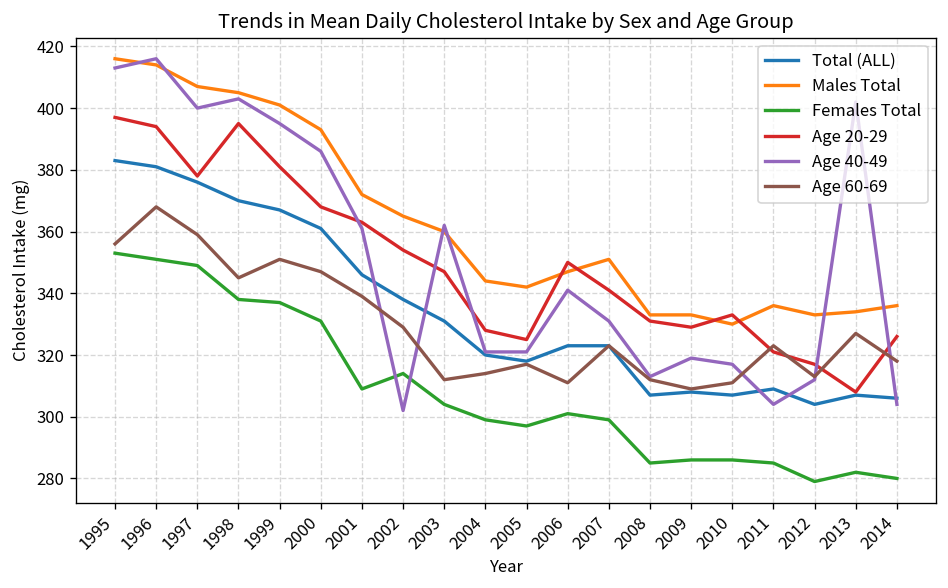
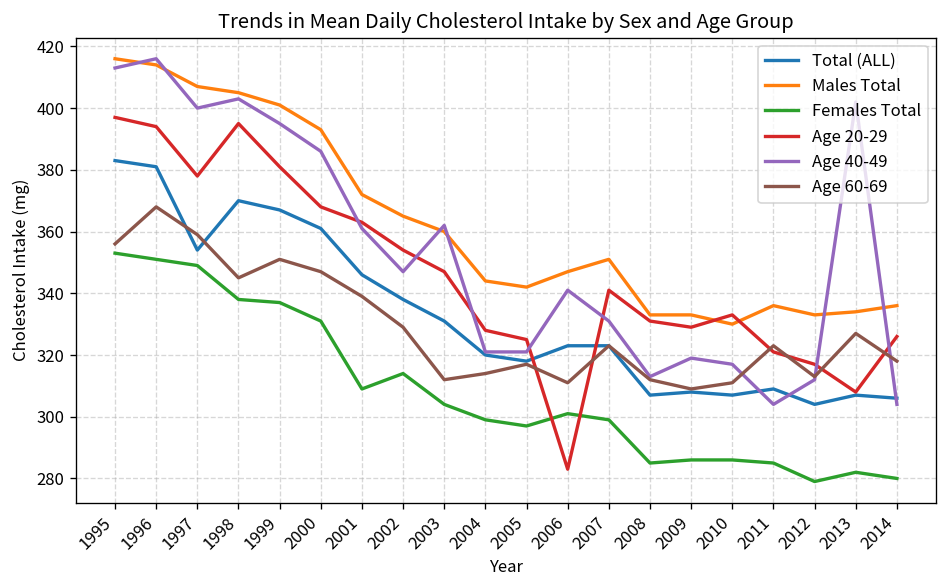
  {
    "Total (ALL)": {
      "1995": 383,
      "1996": 381,
-     "1997": 376,
+     "1997": 354,
      "1998": 370,
      "1999": 367,
      "2000": 361,
      "2001": 346,
      "2002": 338,
      "2003": 331,
      "2005": 318,
      "2006": 323,
      "2008": 307,
      "2009": 308,
      "2010": 307,
      "2011": 309,
      "2012": 304,
      "2013": 307,
      "2014": 306
    },
    "Males Total": {
      "1995": 416,
      "1996": 414,
      "1997": 407,
      "1998": 405,
      "1999": 401,
      "2000": 393,
      "2001": 372,
      "2002": 365,
      "2003": 360,
      "2004": 344,
      "2005": 342,
      "2006": 347,
      "2007": 351,
      "2008": 333,
      "2009": 333,
      "2010": 330,
      "2011": 336,
      "2012": 333,
      "2013": 334,
      "2014": 336
    },
    "Females Total": {
      "1995": 353,
      "1996": 351,
      "1997": 349,
      "1998": 338,
      "1999": 337,
      "2000": 331,
      "2001": 309,
      "2002": 314,
      "2003": 304,
      "2004": 299,
      "2005": 297,
      "2006": 301,
      "2007": 299,
      "2008": 285,
      "2009": 286,
      "2010": 286,
      "2011": 285,
      "2012": 279,
      "2013": 282,
      "2014": 280
    },
    "Age 20-29": {
      "1995": 397,
      "1996": 394,
      "1997": 378,
      "1998": 395,
      "1999": 381,
      "2000": 368,
      "2001": 363,
      "2002": 354,
      "2003": 347,
      "2004": 328,
      "2005": 325,
-     "2006": 350,
+     "2006": 283,
      "2007": 341,
      "2008": 331,
      "2009": 329,
      "2010": 333,
      "2011": 321,
      "2012": 317,
      "2013": 308,
      "2014": 326
    },
    "Age 40-49": {
      "1995": 413,
      "1996": 416,
      "1997": 400,
      "1998": 403,
      "1999": 395,
      "2000": 386,
      "2001": 361,
-     "2002": 302,
+     "2002": 347,
      "2003": 362,
      "2005": 321,
      "2006": 341,
      "2007": 331,
      "2008": 313,
      "2009": 319,
      "2010": 317,
      "2011": 304,
      "2012": 312,
      "2014": 304
    },
    "Age 60-69": {
      "1995": 356,
      "1996": 368,
      "1997": 359,
      "1998": 345,
      "1999": 351,
      "2000": 347,
      "2001": 339,
      "2002": 329,
      "2003": 312,
      "2004": 314,
      "2005": 317,
      "2006": 311,
      "2008": 312,
      "2009": 309,
      "2010": 311,
      "2011": 323,
      "2012": 313,
      "2013": 327,
      "2014": 318
    }
  }
